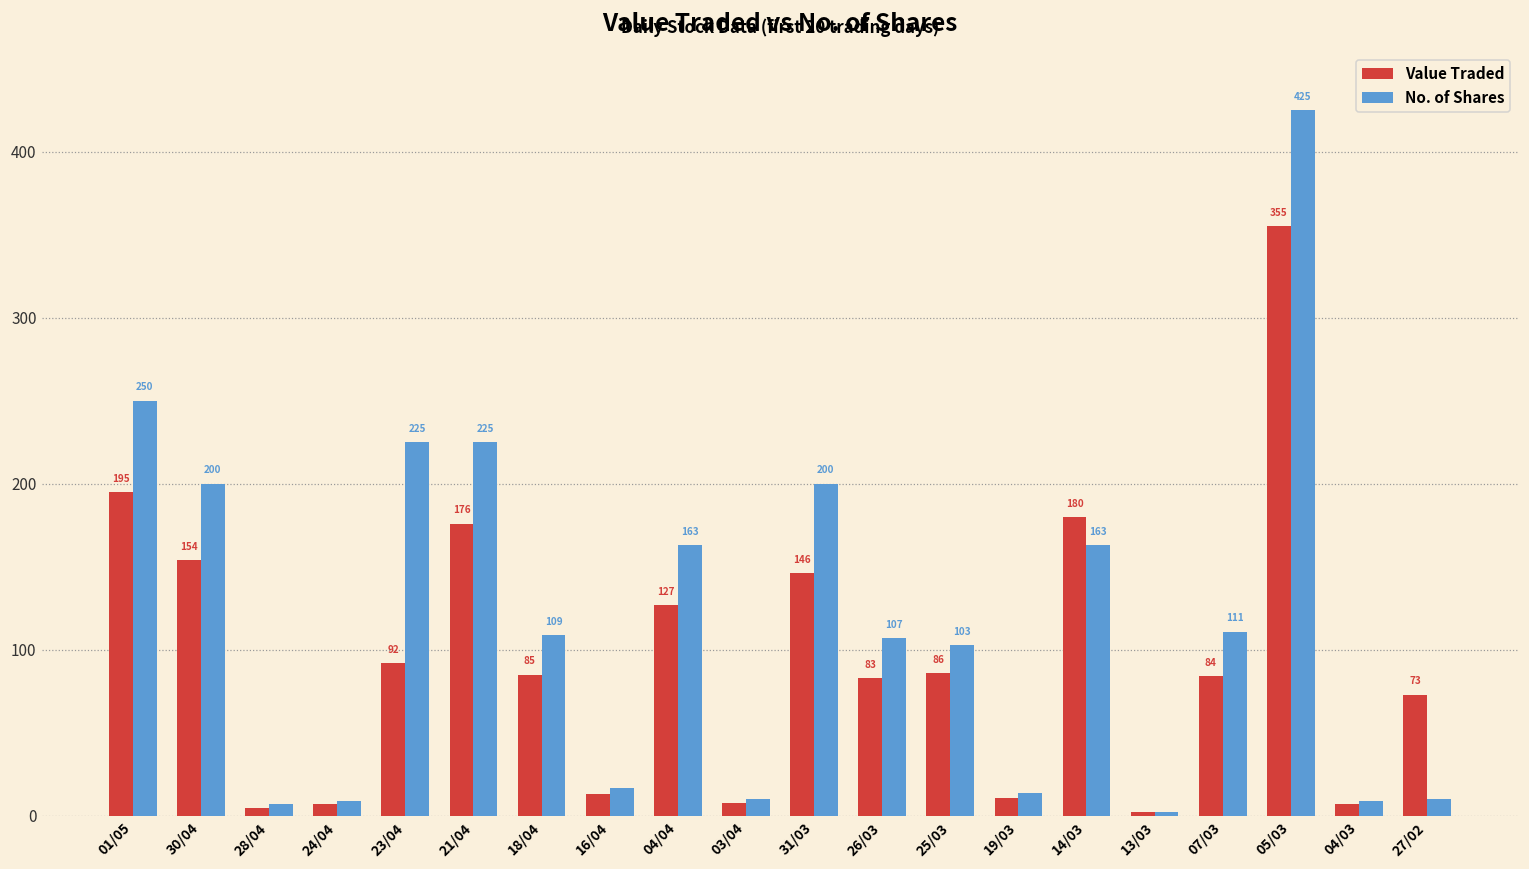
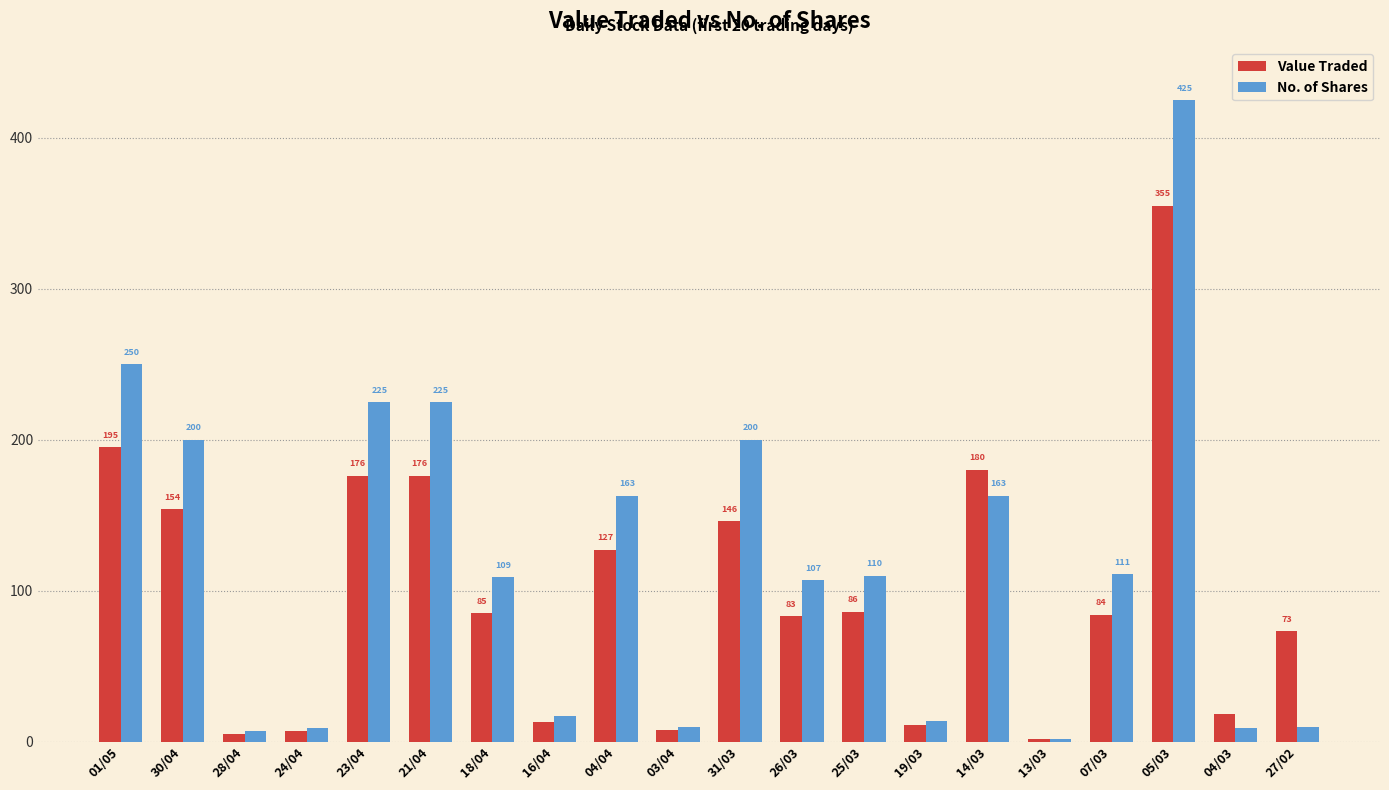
  {
    "Value Traded": {
      "01/05": 195,
      "30/04": 154,
-     "23/04": 92,
+     "23/04": 176,
      "21/04": 176,
      "18/04": 85,
      "04/04": 127,
      "31/03": 146,
      "26/03": 83,
      "25/03": 86,
      "14/03": 180,
      "07/03": 84,
      "05/03": 355,
-     "04/03": 7,
+     "04/03": 18,
      "27/02": 73
    },
    "No. of Shares": {
      "01/05": 250,
      "30/04": 200,
      "23/04": 225,
      "21/04": 225,
      "18/04": 109,
      "04/04": 163,
      "31/03": 200,
      "26/03": 107,
-     "25/03": 103,
+     "25/03": 110,
      "14/03": 163,
      "07/03": 111,
      "05/03": 425
    }
  }
